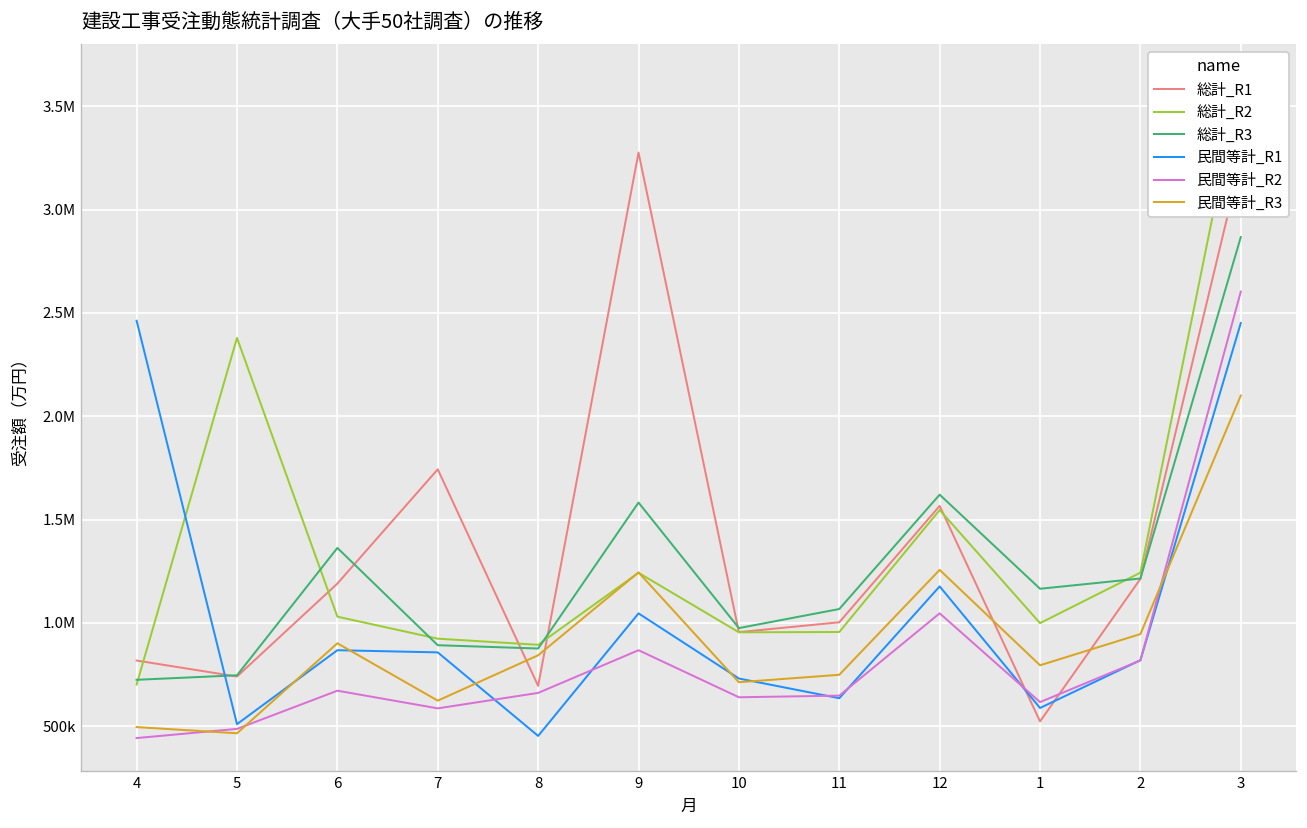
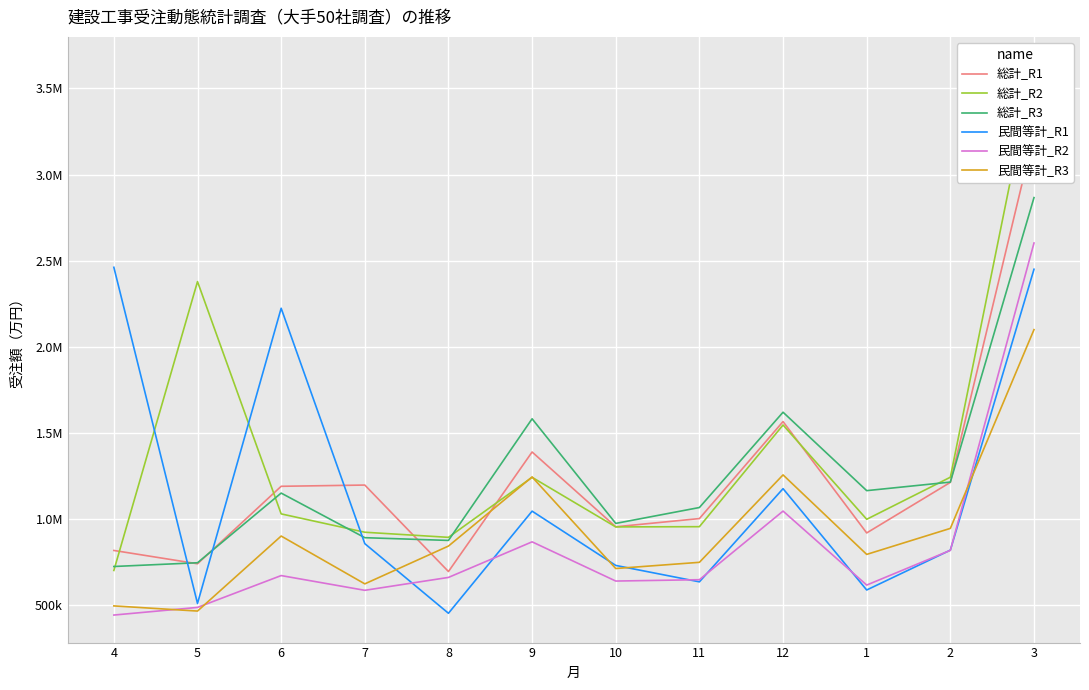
  {
    "総計_R1": {
      "4": 820000,
      "6": 1190000,
-     "7": 1740000,
+     "7": 1200000,
      "8": 700000,
-     "9": 3280000,
+     "9": 1390000,
      "11": 1000000,
      "12": 1570000,
-     "1": 520000
+     "1": 920000
    },
    "総計_R2": {
      "4": 700000,
      "5": 2380000,
      "6": 1030000,
      "7": 920000,
      "8": 890000,
      "11": 960000,
      "12": 1550000,
      "1": 1000000,
      "2": 1240000
    },
    "総計_R3": {
      "4": 730000,
-     "6": 1360000,
+     "6": 1150000,
      "7": 890000,
      "8": 880000,
      "9": 1580000,
      "10": 980000,
      "11": 1070000,
      "12": 1620000,
      "1": 1170000,
      "3": 2870000
    },
    "民間等計_R1": {
      "4": 2460000,
      "5": 510000,
-     "6": 870000,
+     "6": 2220000,
      "7": 860000,
      "8": 450000,
      "9": 1050000,
      "10": 730000,
      "12": 1180000,
      "1": 590000,
      "3": 2450000
    },
    "民間等計_R2": {
      "4": 440000,
      "5": 490000,
      "6": 670000,
      "7": 590000,
      "8": 660000,
      "9": 870000,
      "10": 640000,
      "12": 1050000,
      "1": 620000,
      "3": 2600000
    },
    "民間等計_R3": {
      "4": 500000,
      "5": 470000,
      "6": 900000,
      "7": 620000,
      "8": 840000,
      "10": 710000,
      "11": 750000,
      "12": 1260000,
      "1": 800000,
      "2": 950000,
      "3": 2100000
    }
  }
